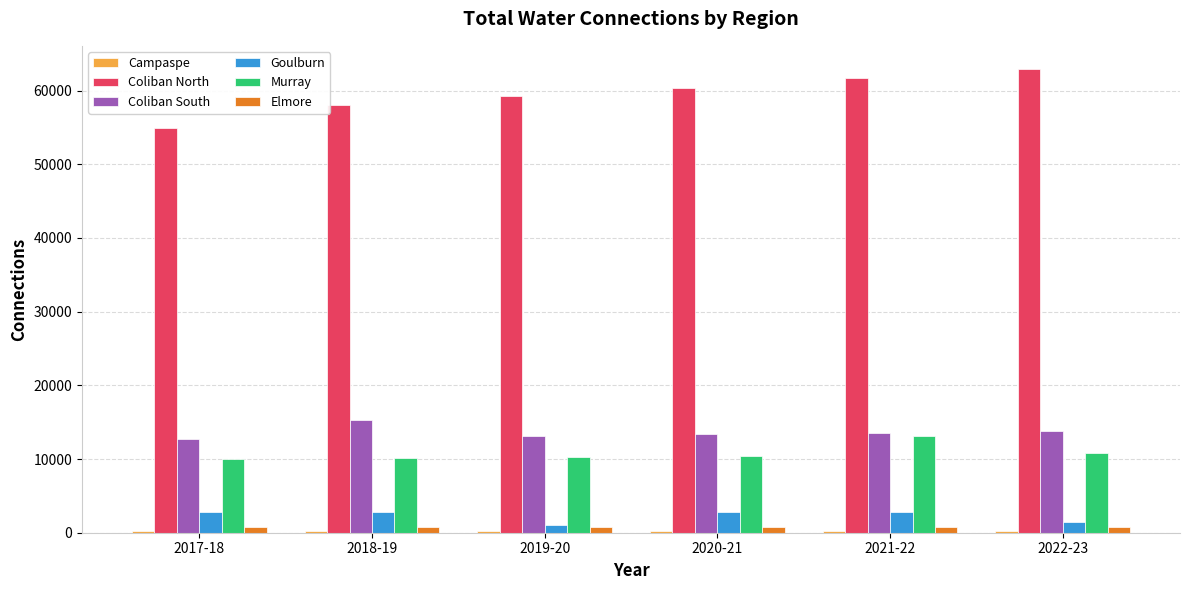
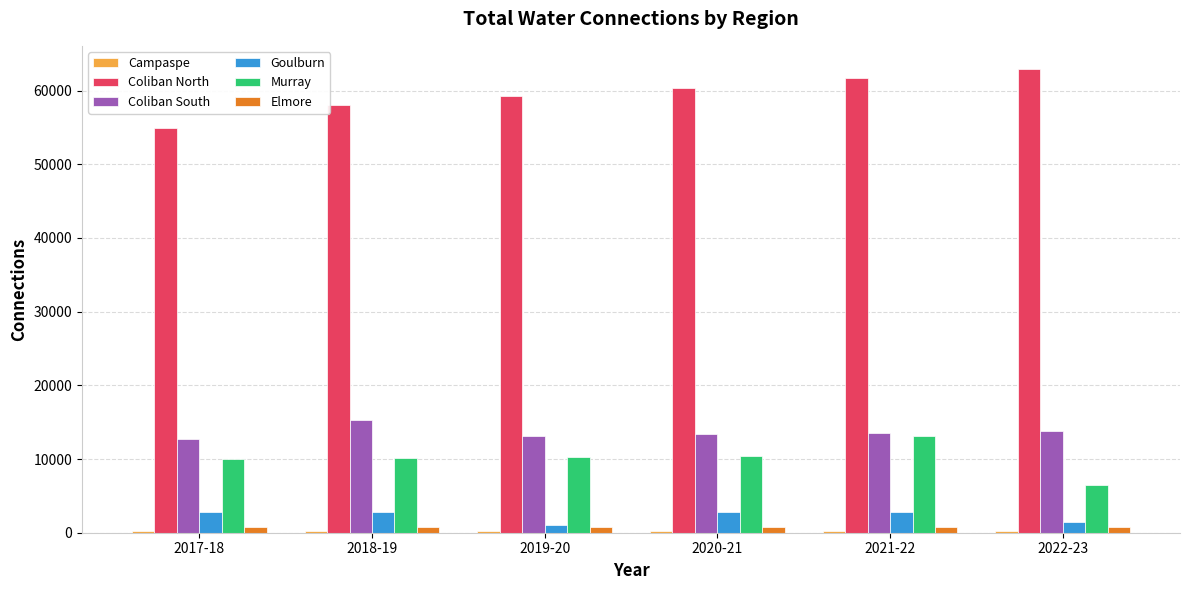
  {
    "Coliban North": {
      "2017-18": 55000,
      "2018-19": 58000,
      "2019-20": 59000,
      "2020-21": 60000,
      "2021-22": 62000,
      "2022-23": 63000
    },
    "Coliban South": {
      "2017-18": 13000,
      "2018-19": 15000,
      "2019-20": 13000,
      "2020-21": 13000,
      "2021-22": 14000,
      "2022-23": 14000
    },
    "Goulburn": {
      "2017-18": 3000,
      "2018-19": 3000,
      "2019-20": 1000,
      "2020-21": 3000,
      "2021-22": 3000,
      "2022-23": 1000
    },
    "Murray": {
      "2017-18": 10000,
      "2018-19": 10000,
      "2019-20": 10000,
      "2020-21": 10000,
      "2021-22": 13000,
-     "2022-23": 11000
+     "2022-23": 7000
    }
  }
